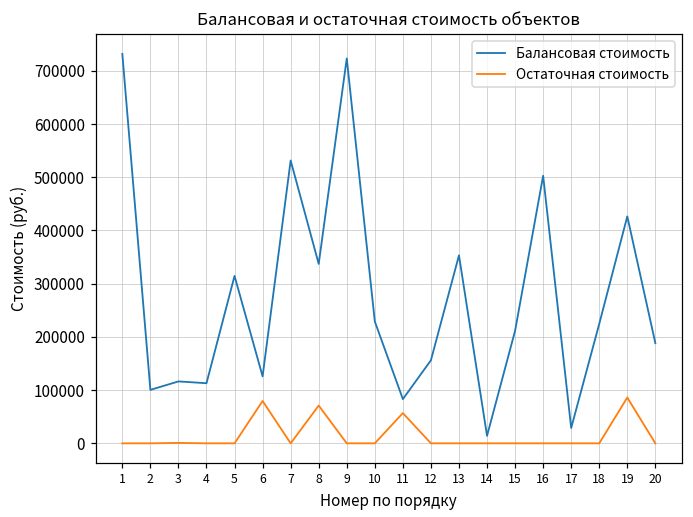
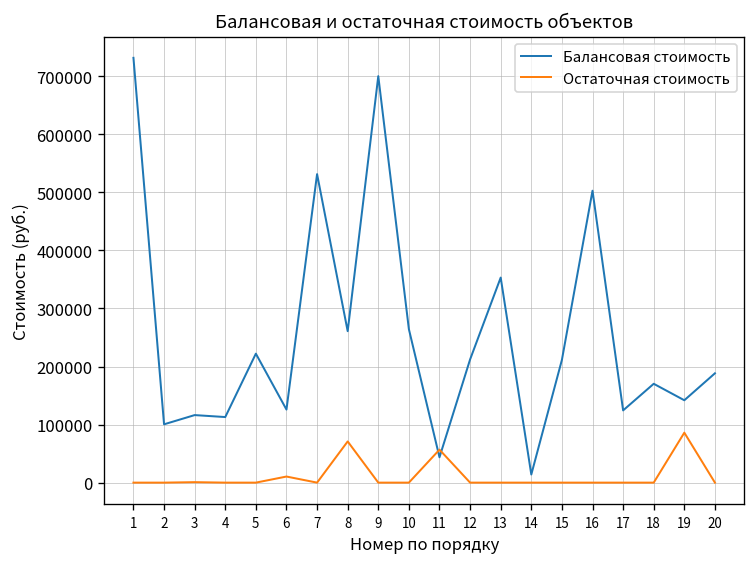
  {
    "Балансовая стоимость": {
      "1": 730000,
      "2": 100000,
      "3": 120000,
      "4": 110000,
-     "5": 310000,
+     "5": 220000,
      "6": 130000,
      "7": 530000,
-     "8": 340000,
-     "9": 720000,
-     "10": 230000,
-     "11": 80000,
-     "12": 160000,
+     "8": 260000,
+     "9": 700000,
+     "10": 260000,
+     "11": 40000,
+     "12": 210000,
      "13": 350000,
      "14": 10000,
      "15": 210000,
      "16": 500000,
-     "17": 30000,
-     "18": 220000,
-     "19": 430000,
+     "17": 120000,
+     "18": 170000,
+     "19": 140000,
      "20": 190000
    },
    "Остаточная стоимость": {
      "1": 0,
      "2": 0,
      "3": 0,
      "4": 0,
      "5": 0,
-     "6": 80000,
+     "6": 10000,
      "7": 0,
      "8": 70000,
      "9": 0,
      "10": 0,
      "11": 60000,
      "12": 0,
      "13": 0,
      "14": 0,
      "15": 0,
      "16": 0,
      "17": 0,
      "18": 0,
      "19": 90000,
      "20": 0
    }
  }
